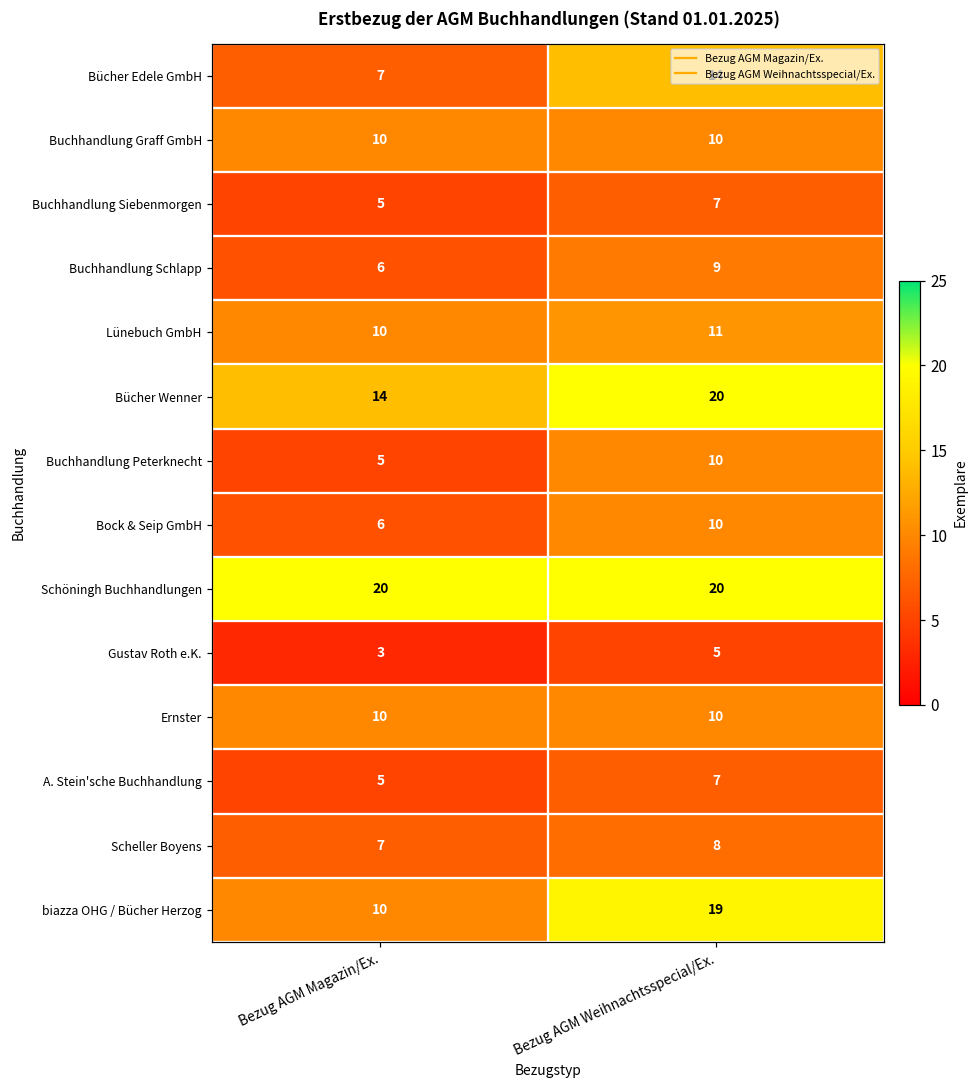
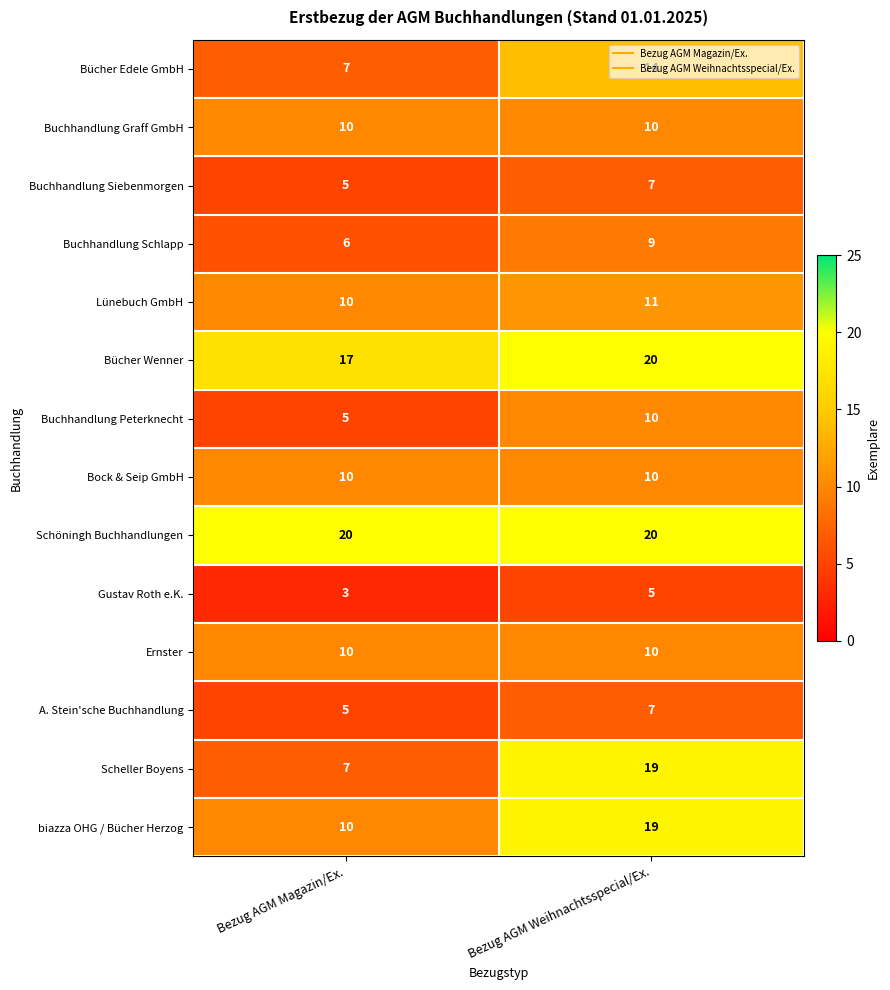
  {
    "Bücher Edele GmbH": {
      "Bezug AGM Magazin/Ex.": 7
    },
    "Buchhandlung Graff GmbH": {
      "Bezug AGM Magazin/Ex.": 10,
      "Bezug AGM Weihnachtsspecial/Ex.": 10
    },
    "Buchhandlung Siebenmorgen": {
      "Bezug AGM Magazin/Ex.": 5,
      "Bezug AGM Weihnachtsspecial/Ex.": 7
    },
    "Buchhandlung Schlapp": {
      "Bezug AGM Magazin/Ex.": 6,
      "Bezug AGM Weihnachtsspecial/Ex.": 9
    },
    "Lünebuch GmbH": {
      "Bezug AGM Magazin/Ex.": 10,
      "Bezug AGM Weihnachtsspecial/Ex.": 11
    },
    "Bücher Wenner": {
-     "Bezug AGM Magazin/Ex.": 14,
+     "Bezug AGM Magazin/Ex.": 17,
      "Bezug AGM Weihnachtsspecial/Ex.": 20
    },
    "Buchhandlung Peterknecht": {
      "Bezug AGM Magazin/Ex.": 5,
      "Bezug AGM Weihnachtsspecial/Ex.": 10
    },
    "Bock & Seip GmbH": {
-     "Bezug AGM Magazin/Ex.": 6,
+     "Bezug AGM Magazin/Ex.": 10,
      "Bezug AGM Weihnachtsspecial/Ex.": 10
    },
    "Schöningh Buchhandlungen": {
      "Bezug AGM Magazin/Ex.": 20,
      "Bezug AGM Weihnachtsspecial/Ex.": 20
    },
    "Gustav Roth e.K.": {
      "Bezug AGM Magazin/Ex.": 3,
      "Bezug AGM Weihnachtsspecial/Ex.": 5
    },
    "Ernster": {
      "Bezug AGM Magazin/Ex.": 10,
      "Bezug AGM Weihnachtsspecial/Ex.": 10
    },
    "A. Stein'sche Buchhandlung": {
      "Bezug AGM Magazin/Ex.": 5,
      "Bezug AGM Weihnachtsspecial/Ex.": 7
    },
    "Scheller Boyens": {
      "Bezug AGM Magazin/Ex.": 7,
-     "Bezug AGM Weihnachtsspecial/Ex.": 8
+     "Bezug AGM Weihnachtsspecial/Ex.": 19
    },
    "biazza OHG / Bücher Herzog": {
      "Bezug AGM Magazin/Ex.": 10,
      "Bezug AGM Weihnachtsspecial/Ex.": 19
    }
  }
